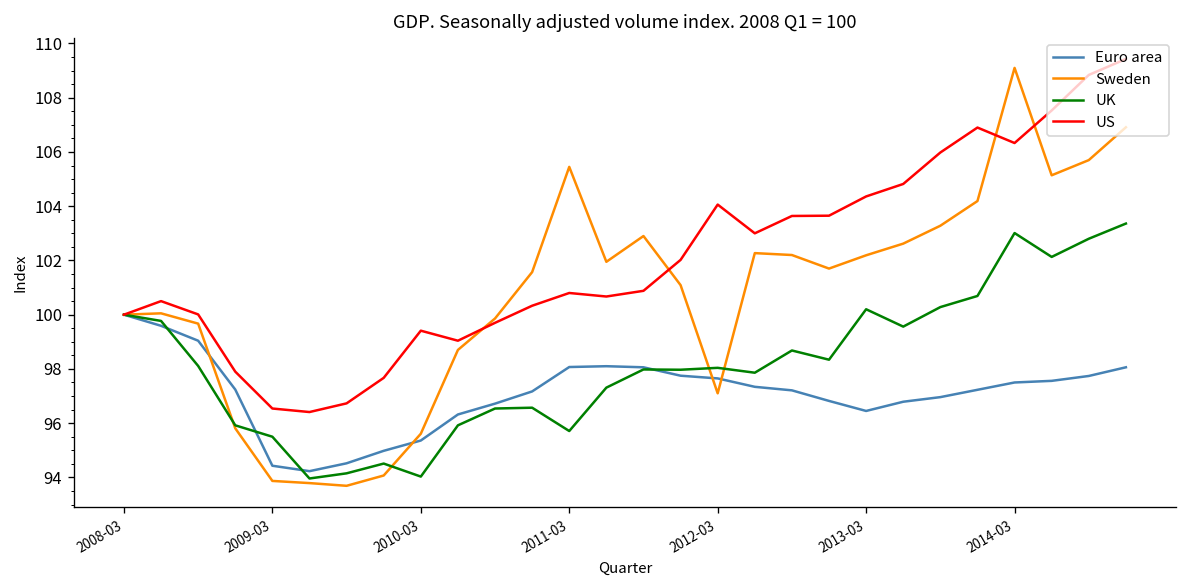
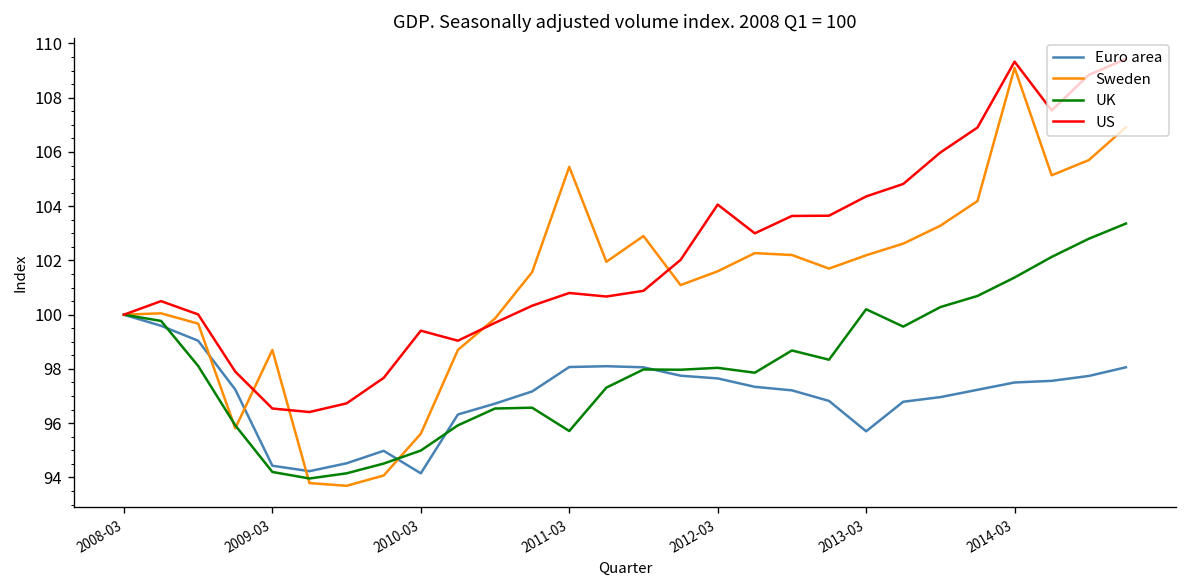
  {
    "Euro area": {
      "2009-03": 94.4,
-     "2010-03": 95.4,
+     "2010-03": 94.2,
      "2011-03": 98.1,
      "2012-03": 97.7,
-     "2013-03": 96.5,
+     "2013-03": 95.7,
      "2014-03": 97.5
    },
    "Sweden": {
-     "2009-03": 93.9,
+     "2009-03": 98.7,
      "2010-03": 95.6,
      "2011-03": 105.5,
-     "2012-03": 97.1,
+     "2012-03": 101.6,
      "2013-03": 102.2,
      "2014-03": 109.1
    },
    "UK": {
-     "2009-03": 95.5,
-     "2010-03": 94.0,
+     "2009-03": 94.2,
+     "2010-03": 95.0,
      "2011-03": 95.7,
      "2012-03": 98.0,
      "2013-03": 100.2,
-     "2014-03": 103.0
+     "2014-03": 101.4
    },
    "US": {
      "2009-03": 96.5,
      "2010-03": 99.4,
      "2011-03": 100.8,
      "2012-03": 104.1,
      "2013-03": 104.4,
-     "2014-03": 106.3
+     "2014-03": 109.3
    }
  }
